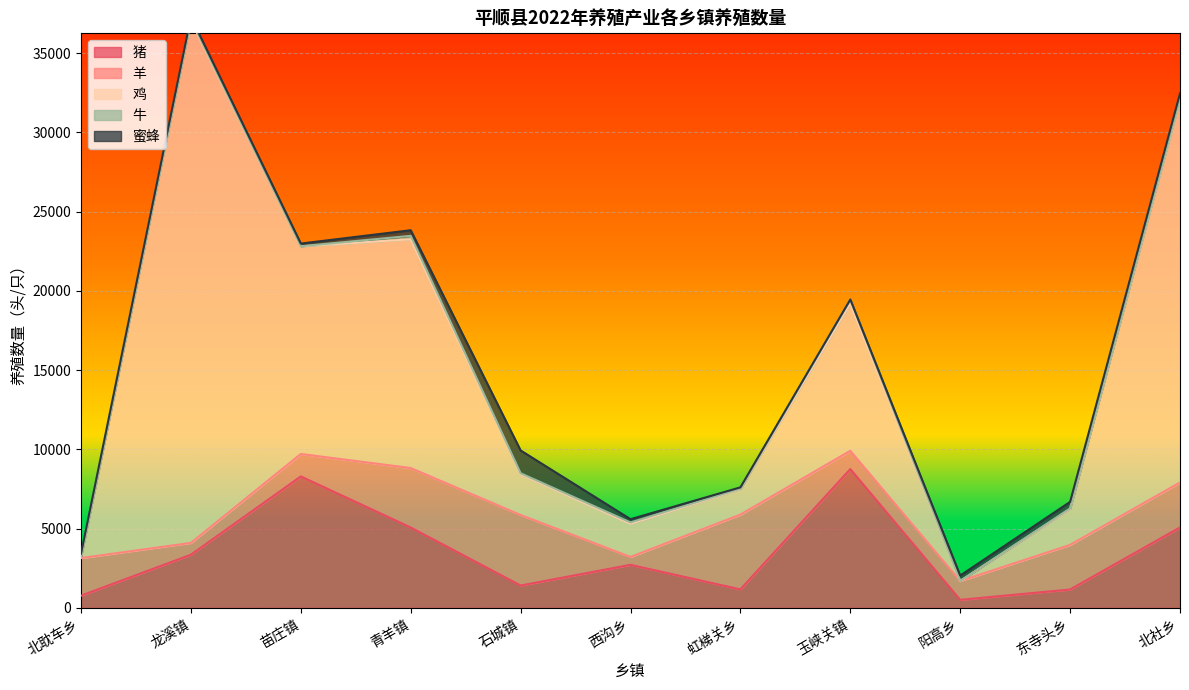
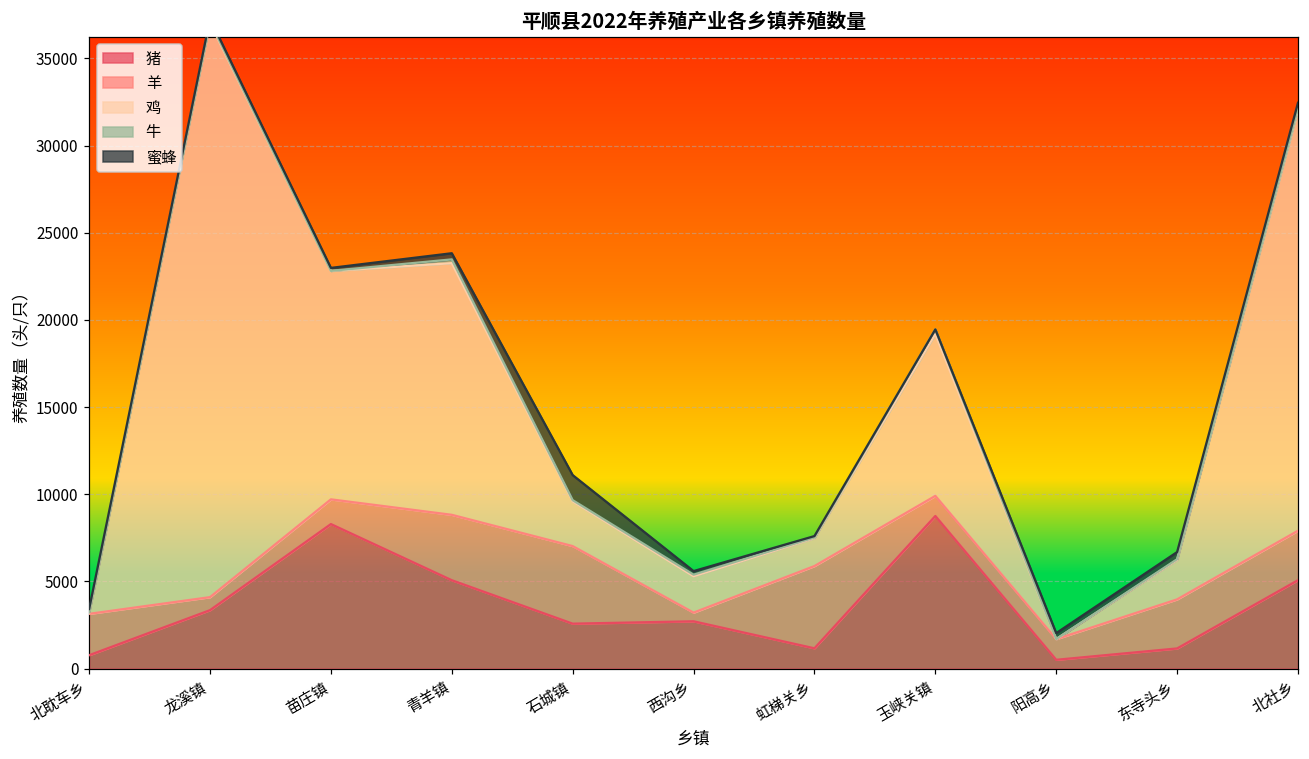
  {
    "猪": {
      "北耽车乡": 800,
      "龙溪镇": 3400,
      "苗庄镇": 8300,
      "青羊镇": 5100,
-     "石城镇": 1400,
+     "石城镇": 2600,
      "西沟乡": 2700,
      "虹梯关乡": 1200,
      "玉峡关镇": 8800,
      "阳高乡": 500,
      "东寺头乡": 1200,
      "北社乡": 5100
    },
    "羊": {
      "龙溪镇": 700,
      "苗庄镇": 1400,
      "青羊镇": 3800,
      "石城镇": 4500,
      "西沟乡": 500,
      "虹梯关乡": 4700,
      "玉峡关镇": 1200,
      "东寺头乡": 2800,
      "北社乡": 2800
    },
    "鸡": {
      "青羊镇": 14400,
      "玉峡关镇": 9300
    },
    "牛": {
      "青羊镇": 200
    },
    "蜜蜂": {
      "北耽车乡": 200,
      "苗庄镇": 200,
      "青羊镇": 400,
      "石城镇": 1400,
      "西沟乡": 200,
      "阳高乡": 300,
      "东寺头乡": 400,
      "北社乡": 300
    }
  }
